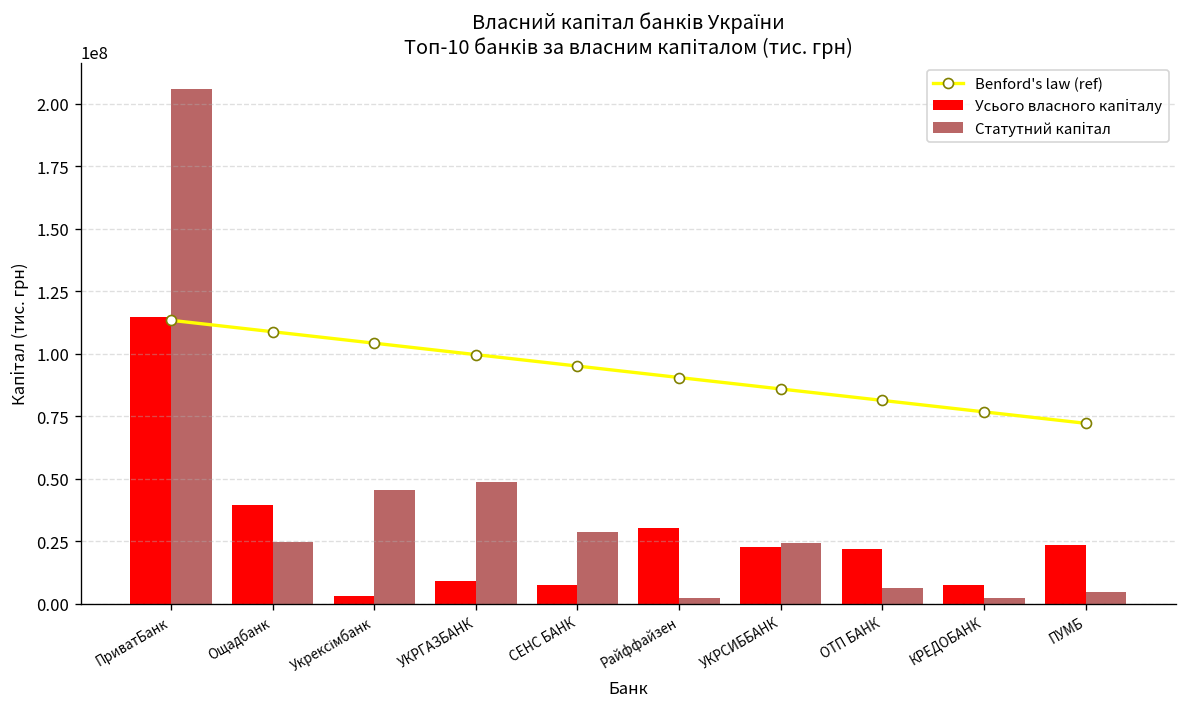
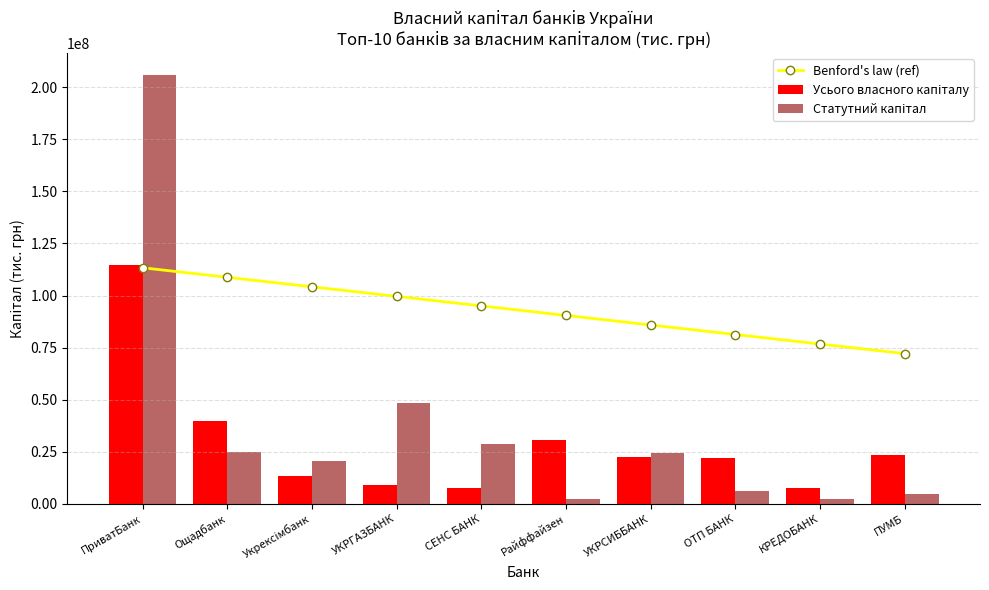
  {
    "Усього власного капіталу": {
      "ПриватБанк": 115000000,
      "Ощадбанк": 40000000,
-     "Укрексімбанк": 3000000,
+     "Укрексімбанк": 13000000,
      "УКРГАЗБАНК": 9000000,
      "СЕНС БАНК": 7000000,
      "Райффайзен": 30000000,
      "УКРСИББАНК": 23000000,
      "ОТП БАНК": 22000000,
      "КРЕДОБАНК": 7000000,
      "ПУМБ": 23000000
    },
    "Benford's law (ref)": {
      "ПриватБанк": 113000000,
      "Ощадбанк": 109000000,
      "Укрексімбанк": 104000000,
      "УКРГАЗБАНК": 100000000,
      "СЕНС БАНК": 95000000,
      "Райффайзен": 90000000,
      "УКРСИББАНК": 86000000,
      "ОТП БАНК": 81000000,
      "КРЕДОБАНК": 77000000,
      "ПУМБ": 72000000
    },
    "Статутний капітал": {
      "ПриватБанк": 206000000,
      "Ощадбанк": 25000000,
-     "Укрексімбанк": 46000000,
+     "Укрексімбанк": 20000000,
      "УКРГАЗБАНК": 49000000,
      "СЕНС БАНК": 29000000,
      "Райффайзен": 2000000,
      "УКРСИББАНК": 24000000,
      "ОТП БАНК": 6000000,
      "КРЕДОБАНК": 2000000,
      "ПУМБ": 5000000
    }
  }
